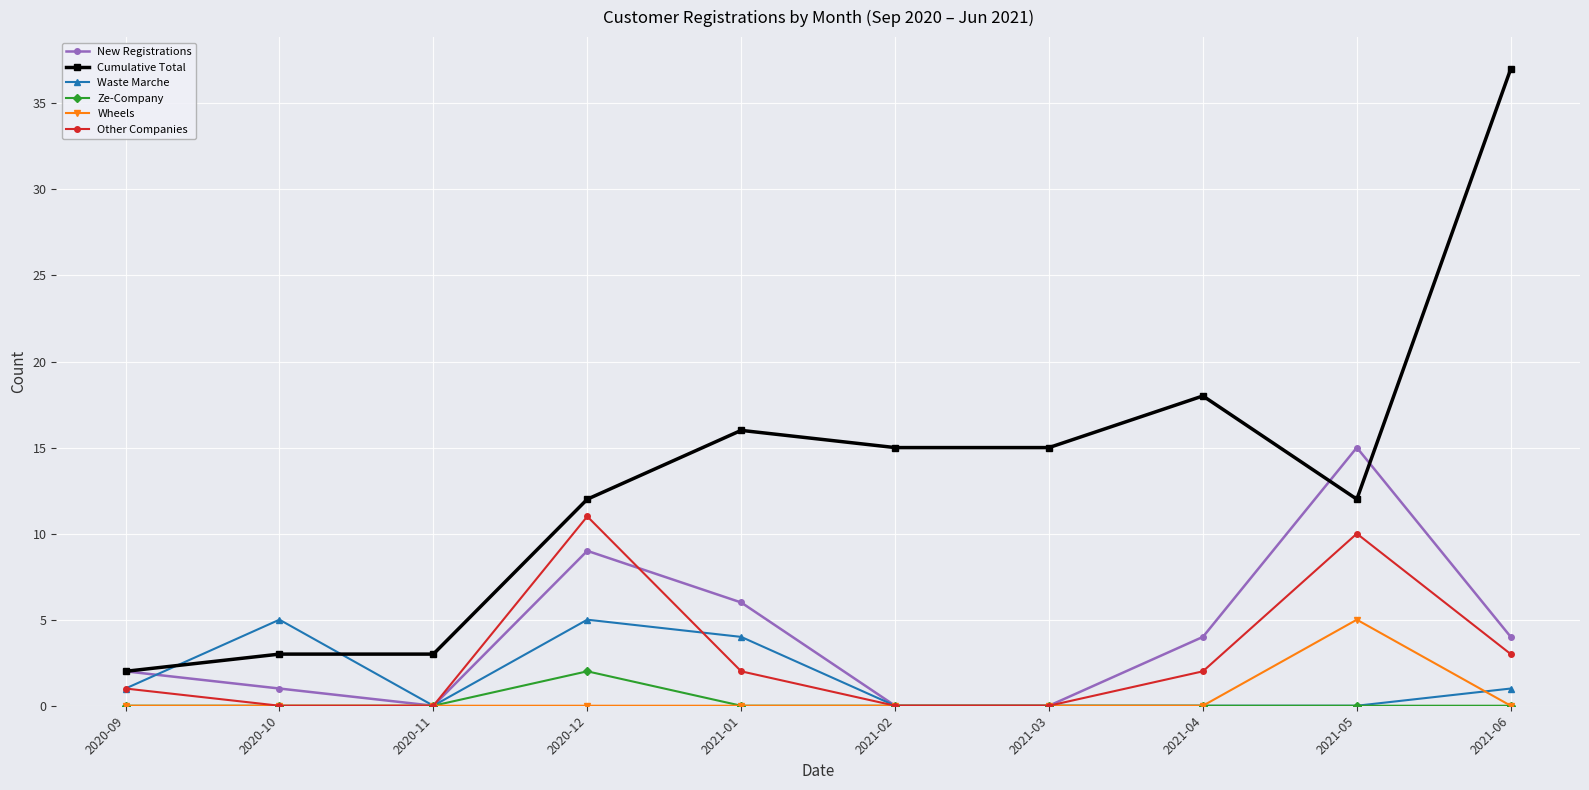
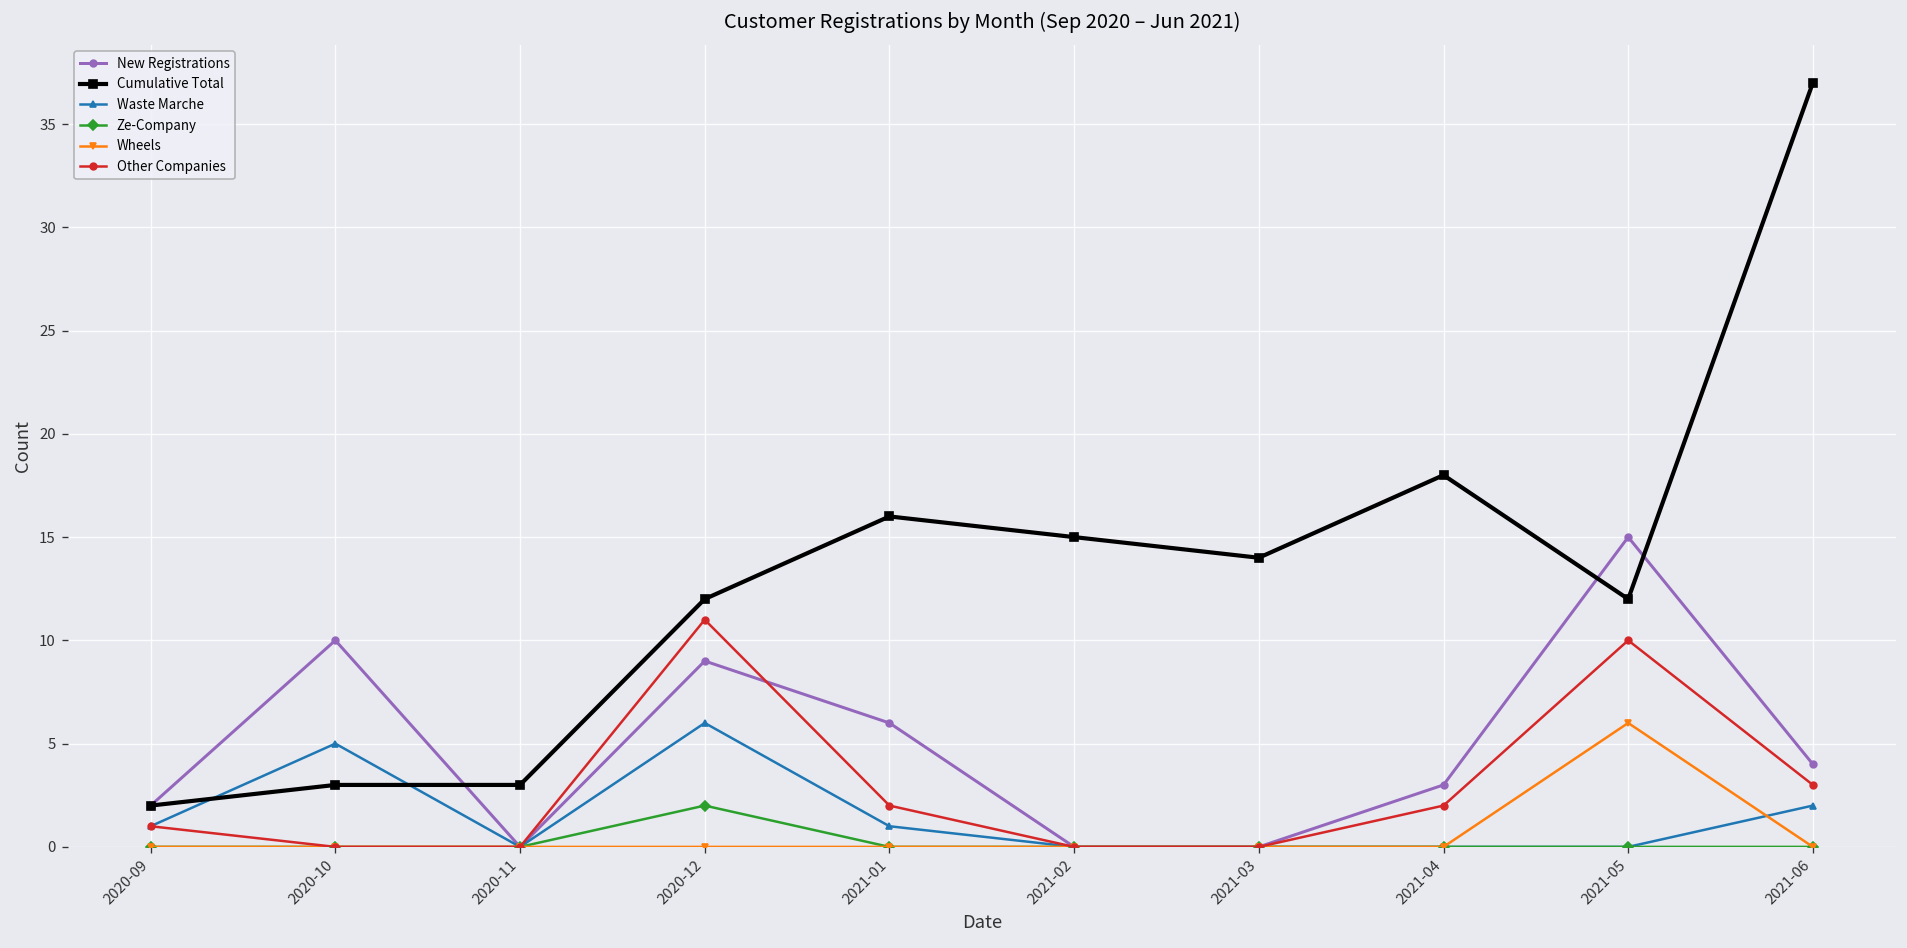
  {
    "New Registrations": {
-     "2020-10": 1,
+     "2020-10": 10,
      "2020-12": 9,
      "2021-01": 6,
-     "2021-04": 4,
+     "2021-04": 3,
      "2021-05": 15,
      "2021-06": 4
    },
    "Cumulative Total": {
      "2020-10": 3,
      "2020-11": 3,
      "2020-12": 12,
      "2021-01": 16,
      "2021-02": 15,
-     "2021-03": 15,
+     "2021-03": 14,
      "2021-04": 18,
      "2021-05": 12,
      "2021-06": 37
    },
    "Waste Marche": {
      "2020-10": 5,
-     "2020-12": 5,
-     "2021-01": 4,
-     "2021-06": 1
+     "2020-12": 6,
+     "2021-01": 1,
+     "2021-06": 2
    },
    "Ze-Company": {
      "2020-12": 2
    },
    "Wheels": {
      "2020-12": 0,
-     "2021-05": 5
+     "2021-05": 6
    },
    "Other Companies": {
      "2020-12": 11,
      "2021-01": 2,
      "2021-04": 2,
      "2021-05": 10,
      "2021-06": 3
    }
  }
